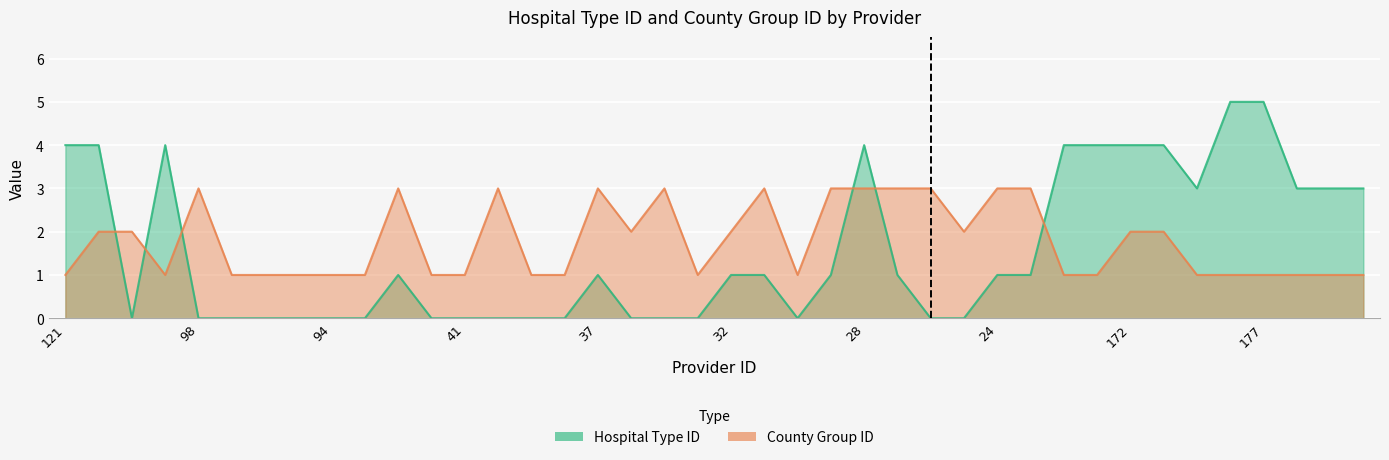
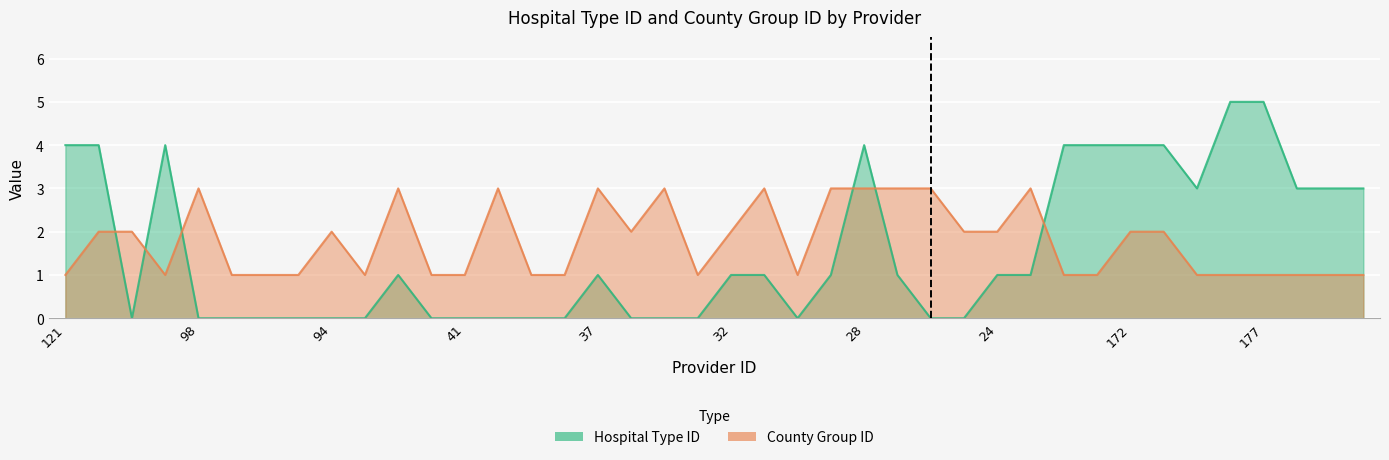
  {
    "Hospital Type ID": {
      "121": 4,
      "98": 0,
      "94": 0,
      "41": 0,
      "32": 1,
      "28": 4,
      "24": 1,
      "172": 4,
      "177": 5
    },
    "County Group ID": {
      "121": 1,
      "98": 3,
-     "94": 1,
+     "94": 2,
      "41": 1,
      "32": 2,
      "28": 3,
-     "24": 3,
+     "24": 2,
      "172": 2,
      "177": 1
    }
  }
